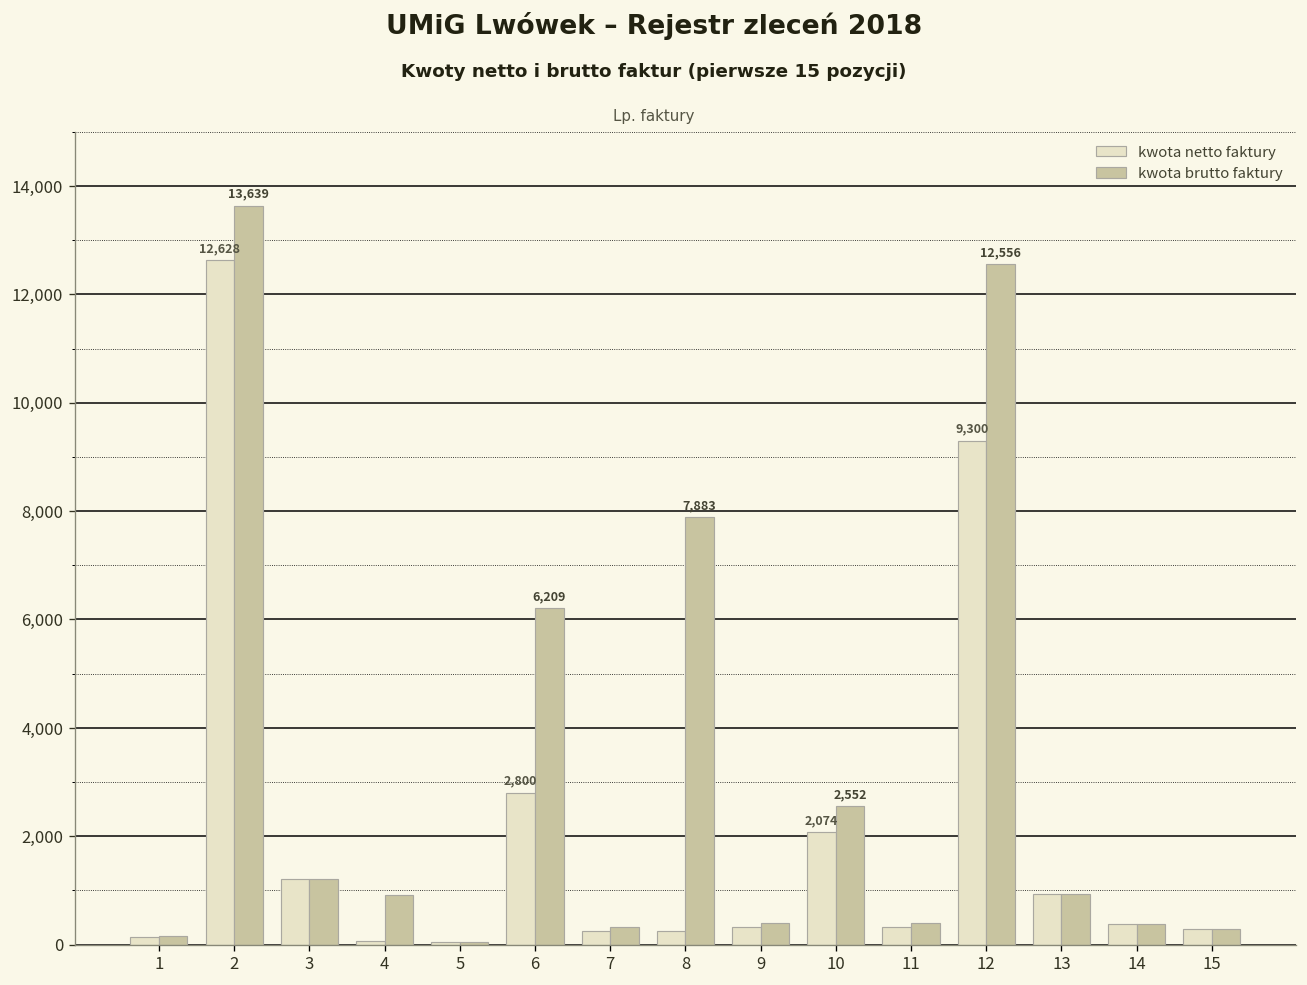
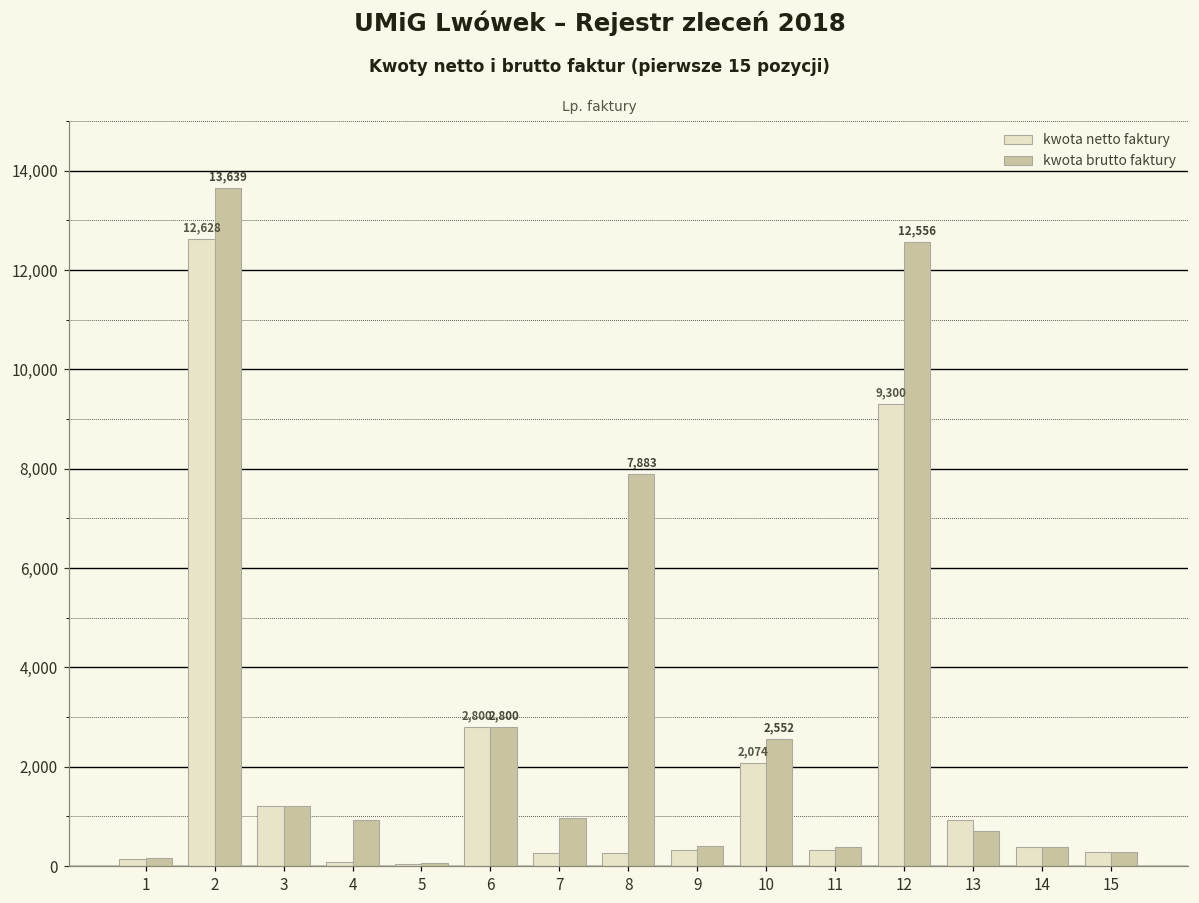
  {
    "kwota netto faktury": {
      "2": "12,628",
      "6": "2,800",
      "10": "2,074",
      "12": "9,300"
    },
    "kwota brutto faktury": {
      "2": "13,639",
-     "6": "6,209",
-     "7": "300",
+     "6": "2,800",
+     "7": "1,000",
      "8": "7,883",
      "10": "2,552",
      "12": "12,556",
-     "13": "900"
+     "13": "700"
    }
  }
